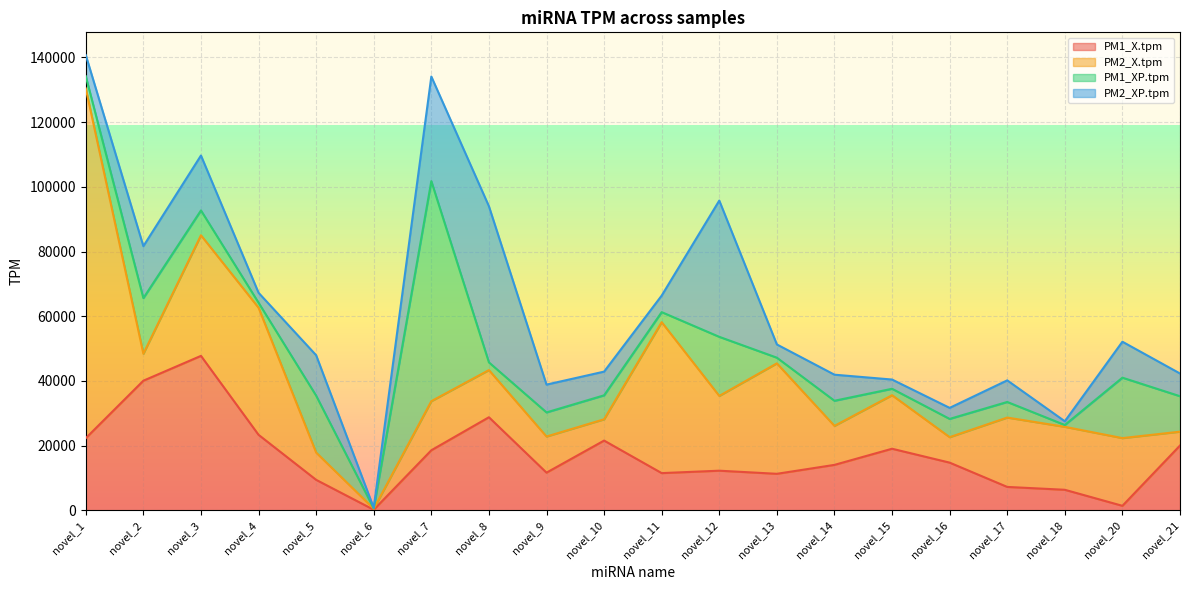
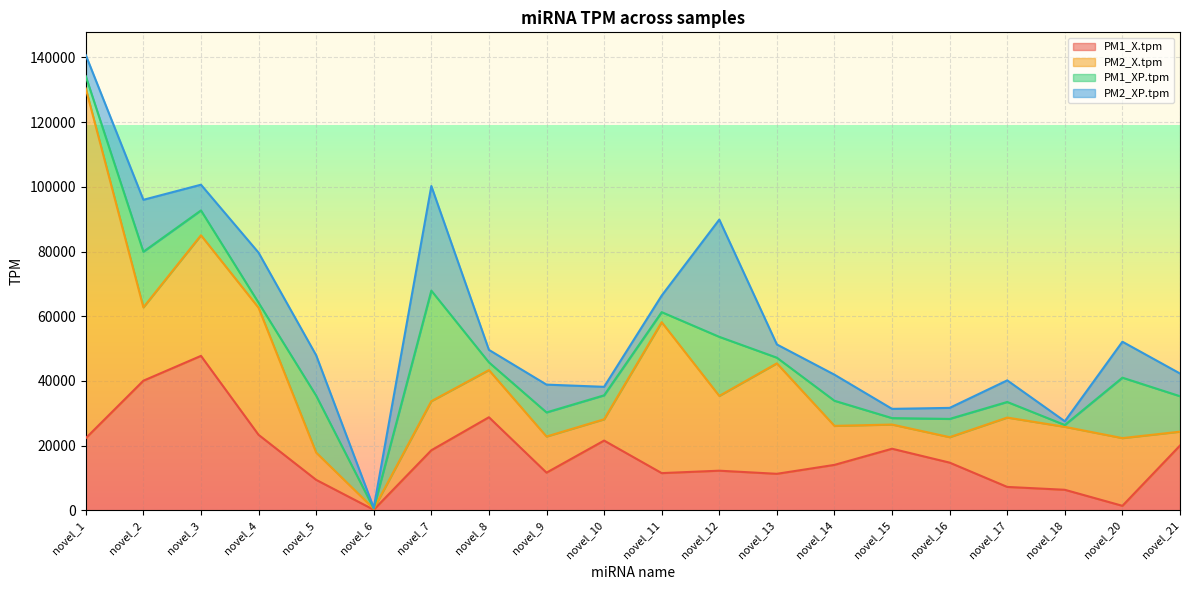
  {
    "PM1_X.tpm": {
      "novel_1": 22000,
      "novel_2": 40000,
      "novel_3": 48000,
      "novel_4": 23000,
      "novel_5": 9000,
      "novel_7": 19000,
      "novel_8": 29000,
      "novel_9": 12000,
      "novel_10": 22000,
      "novel_11": 11000,
      "novel_12": 12000,
      "novel_13": 11000,
      "novel_14": 14000,
      "novel_15": 19000,
      "novel_16": 15000,
      "novel_17": 7000,
      "novel_18": 6000,
      "novel_20": 1000,
      "novel_21": 20000
    },
    "PM2_X.tpm": {
      "novel_1": 108000,
-     "novel_2": 8000,
+     "novel_2": 23000,
      "novel_3": 37000,
      "novel_4": 39000,
      "novel_5": 8000,
      "novel_7": 15000,
      "novel_8": 15000,
      "novel_9": 11000,
      "novel_10": 7000,
      "novel_11": 47000,
      "novel_12": 23000,
      "novel_13": 34000,
      "novel_14": 12000,
-     "novel_15": 17000,
+     "novel_15": 7000,
      "novel_16": 8000,
      "novel_17": 21000,
      "novel_20": 21000,
      "novel_21": 4000
    },
    "PM1_XP.tpm": {
      "novel_1": 4000,
      "novel_2": 17000,
      "novel_3": 8000,
      "novel_4": 2000,
      "novel_5": 18000,
-     "novel_7": 68000,
+     "novel_7": 34000,
      "novel_8": 2000,
      "novel_9": 7000,
      "novel_10": 7000,
      "novel_11": 3000,
      "novel_12": 18000,
      "novel_13": 2000,
      "novel_14": 8000,
      "novel_15": 2000,
      "novel_16": 6000,
      "novel_17": 5000,
      "novel_20": 19000,
      "novel_21": 11000
    },
    "PM2_XP.tpm": {
      "novel_1": 7000,
      "novel_2": 16000,
-     "novel_3": 17000,
-     "novel_4": 3000,
+     "novel_3": 8000,
+     "novel_4": 15000,
      "novel_5": 13000,
      "novel_7": 32000,
-     "novel_8": 48000,
+     "novel_8": 4000,
      "novel_9": 9000,
-     "novel_10": 7000,
+     "novel_10": 3000,
      "novel_11": 5000,
-     "novel_12": 42000,
+     "novel_12": 36000,
      "novel_13": 4000,
      "novel_14": 8000,
      "novel_15": 3000,
      "novel_16": 3000,
      "novel_17": 7000,
      "novel_18": 1000,
      "novel_20": 11000,
      "novel_21": 7000
    }
  }
